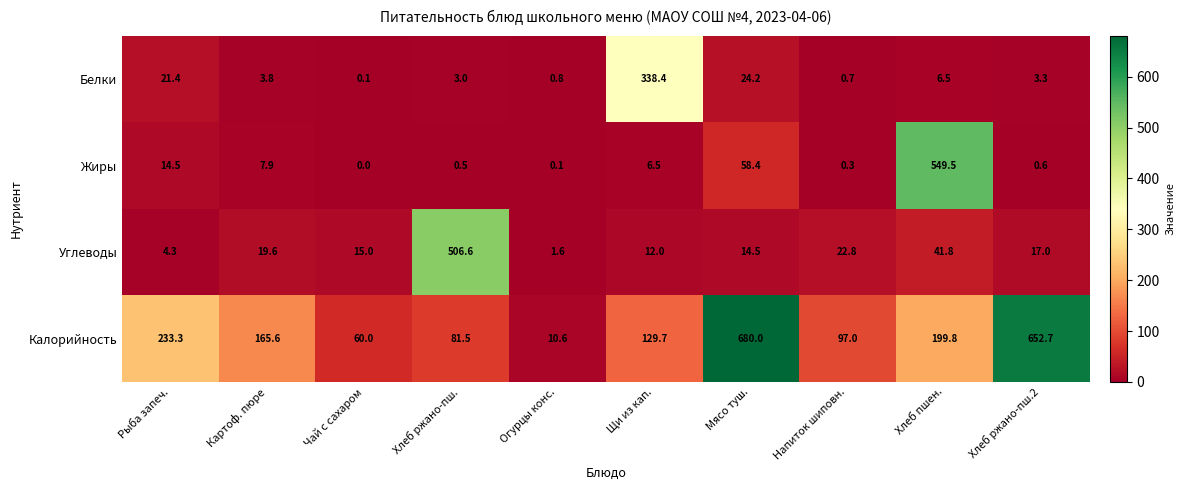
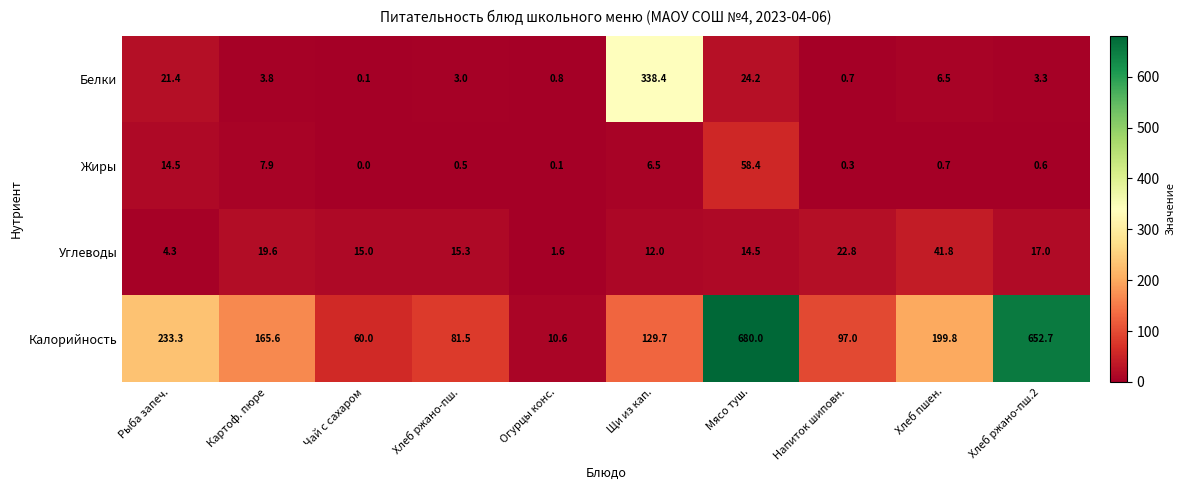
  {
    "Белки": {
      "Рыба запеч.": 21.4,
      "Картоф. пюре": 3.8,
      "Чай с сахаром": 0.1,
      "Хлеб ржано-пш.": 3.0,
      "Огурцы конс.": 0.8,
      "Щи из кап.": 338.4,
      "Мясо туш.": 24.2,
      "Напиток шиповн.": 0.7,
      "Хлеб пшен.": 6.5,
      "Хлеб ржано-пш.2": 3.3
    },
    "Жиры": {
      "Рыба запеч.": 14.5,
      "Картоф. пюре": 7.9,
      "Чай с сахаром": 0.0,
      "Хлеб ржано-пш.": 0.5,
      "Огурцы конс.": 0.1,
      "Щи из кап.": 6.5,
      "Мясо туш.": 58.4,
      "Напиток шиповн.": 0.3,
-     "Хлеб пшен.": 549.5,
+     "Хлеб пшен.": 0.7,
      "Хлеб ржано-пш.2": 0.6
    },
    "Углеводы": {
      "Рыба запеч.": 4.3,
      "Картоф. пюре": 19.6,
      "Чай с сахаром": 15.0,
-     "Хлеб ржано-пш.": 506.6,
+     "Хлеб ржано-пш.": 15.3,
      "Огурцы конс.": 1.6,
      "Щи из кап.": 12.0,
      "Мясо туш.": 14.5,
      "Напиток шиповн.": 22.8,
      "Хлеб пшен.": 41.8,
      "Хлеб ржано-пш.2": 17.0
    },
    "Калорийность": {
      "Рыба запеч.": 233.3,
      "Картоф. пюре": 165.6,
      "Чай с сахаром": 60.0,
      "Хлеб ржано-пш.": 81.5,
      "Огурцы конс.": 10.6,
      "Щи из кап.": 129.7,
      "Мясо туш.": 680.0,
      "Напиток шиповн.": 97.0,
      "Хлеб пшен.": 199.8,
      "Хлеб ржано-пш.2": 652.7
    }
  }
